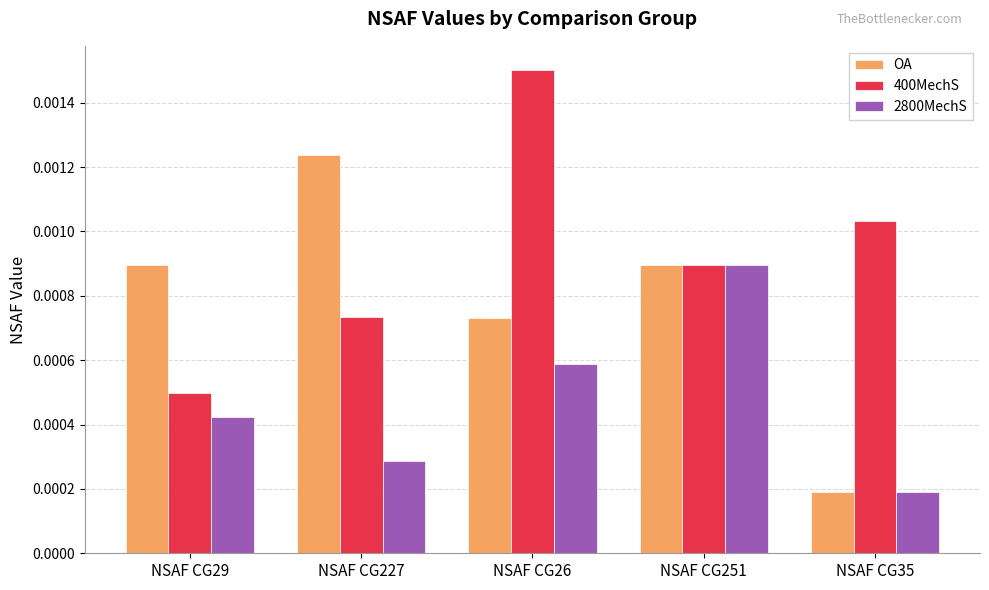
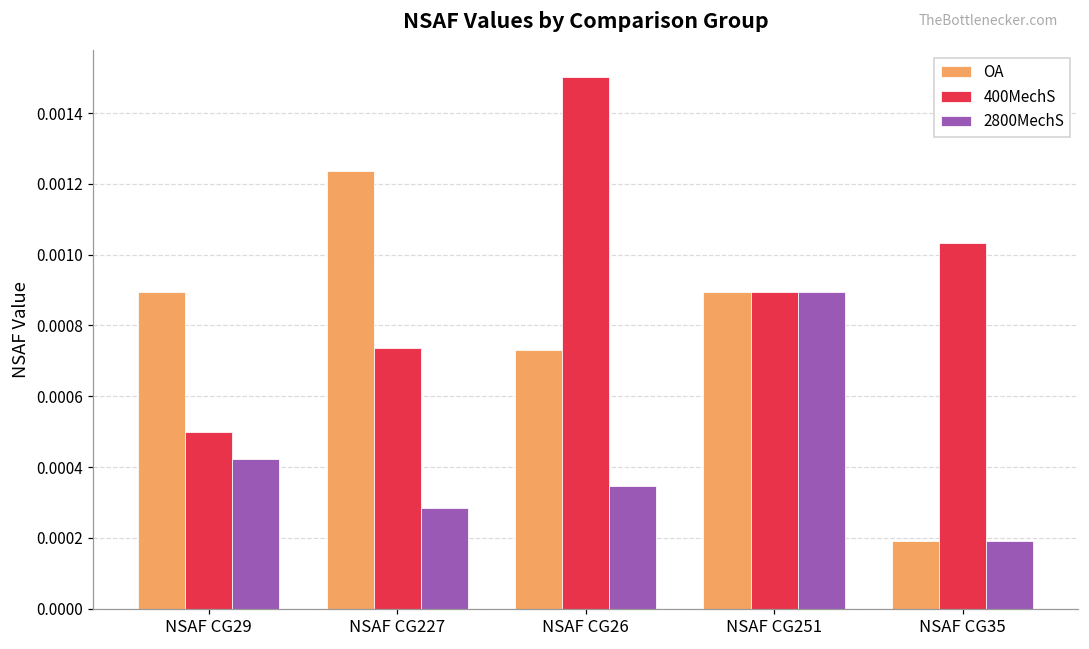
  {
    "OA": {
      "NSAF CG29": 0.00090,
      "NSAF CG227": 0.00124,
      "NSAF CG26": 0.00073,
      "NSAF CG251": 0.00089,
      "NSAF CG35": 0.00019
    },
    "400MechS": {
      "NSAF CG29": 0.00050,
      "NSAF CG227": 0.00074,
      "NSAF CG26": 0.00150,
      "NSAF CG251": 0.00089,
      "NSAF CG35": 0.00103
    },
    "2800MechS": {
      "NSAF CG29": 0.00042,
      "NSAF CG227": 0.00029,
-     "NSAF CG26": 0.00059,
+     "NSAF CG26": 0.00035,
      "NSAF CG251": 0.00089,
      "NSAF CG35": 0.00019
    }
  }
